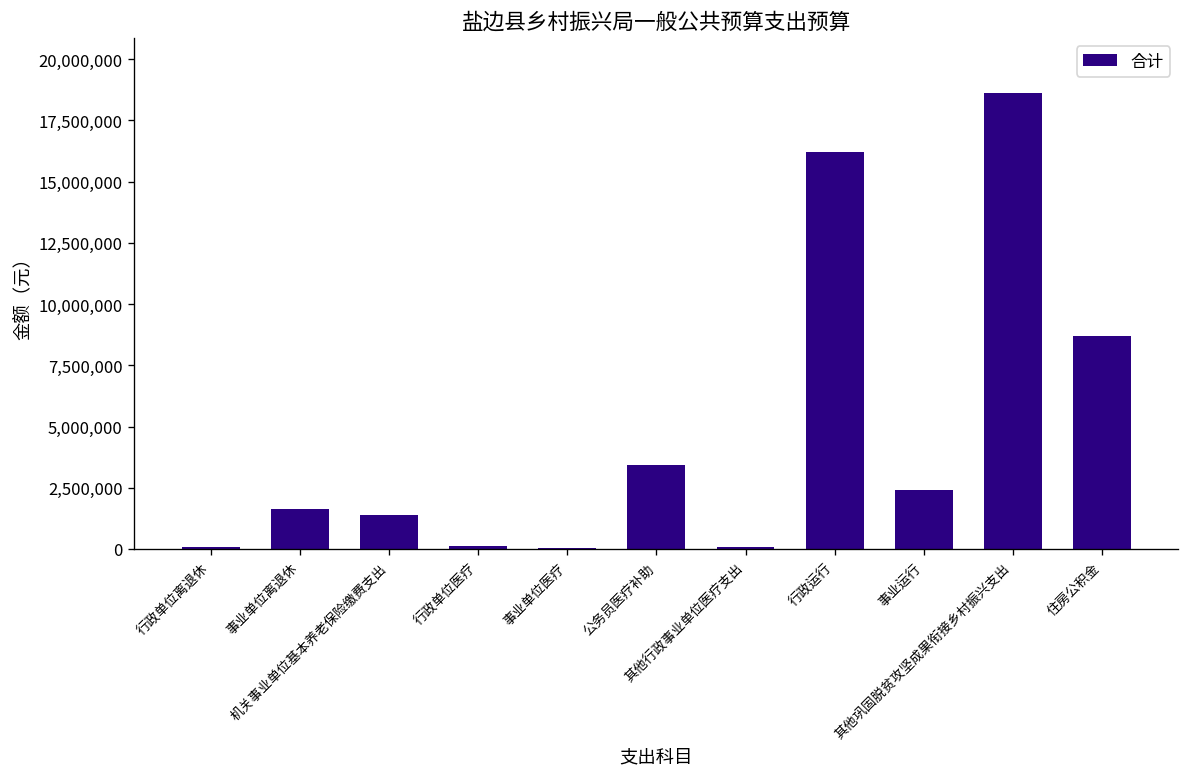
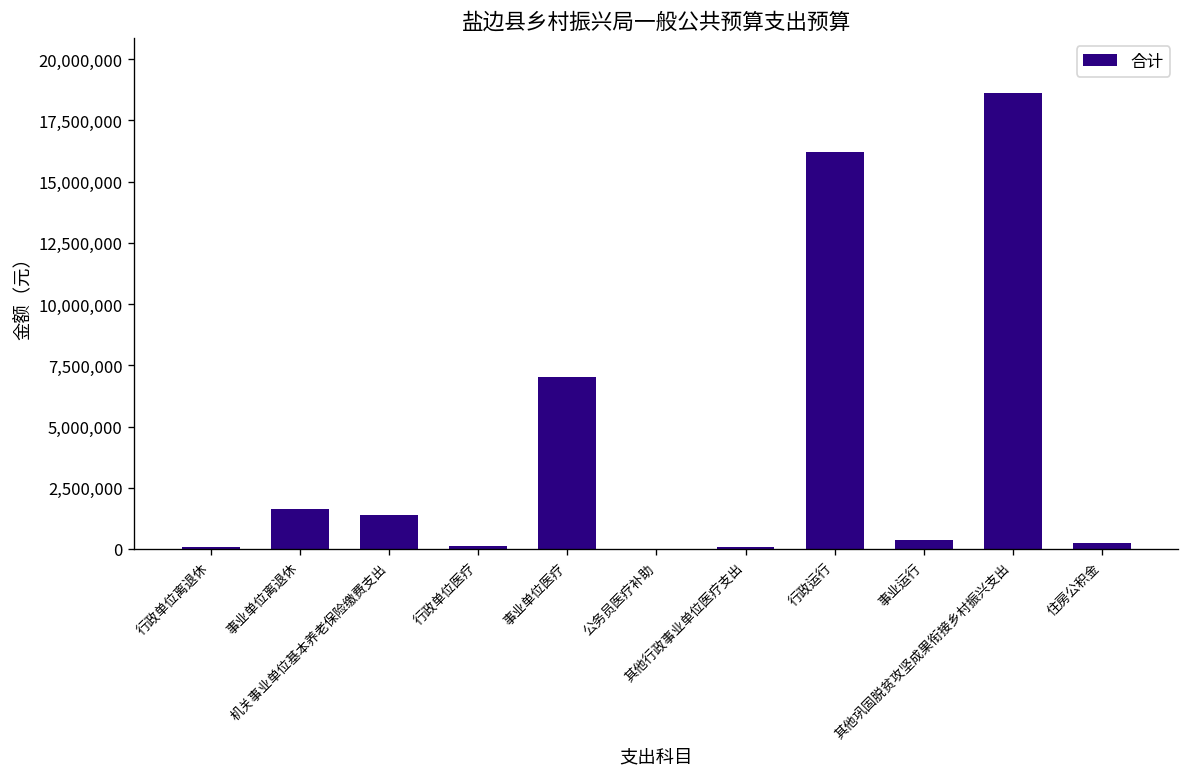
  {
    "事业单位离退休": "1,600,000",
    "机关事业单位基本养老保险缴费支出": "1,400,000",
    "行政单位医疗": "100,000",
-   "事业单位医疗": "0",
-   "公务员医疗补助": "3,400,000",
+   "事业单位医疗": "7,000,000",
+   "公务员医疗补助": "0",
    "行政运行": "16,200,000",
-   "事业运行": "2,400,000",
+   "事业运行": "400,000",
    "其他巩固脱贫攻坚成果衔接乡村振兴支出": "18,600,000",
-   "住房公积金": "8,700,000"
+   "住房公积金": "200,000"
  }
